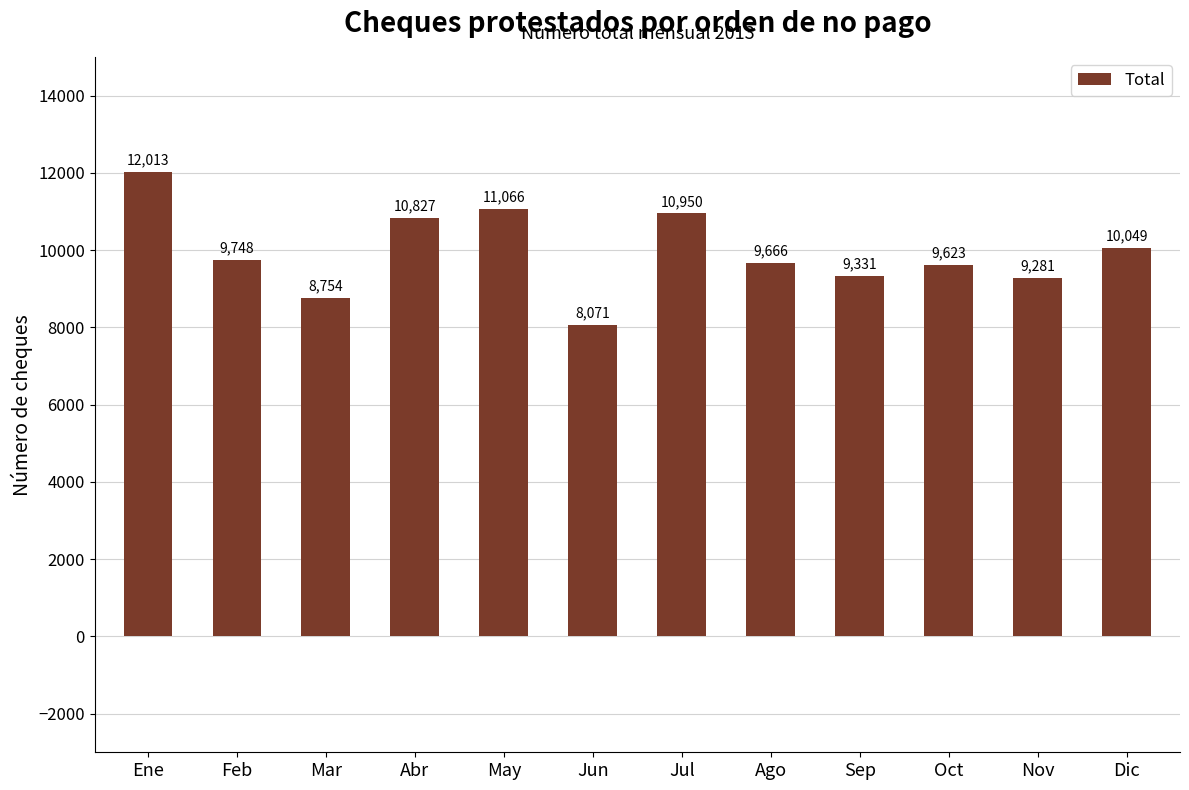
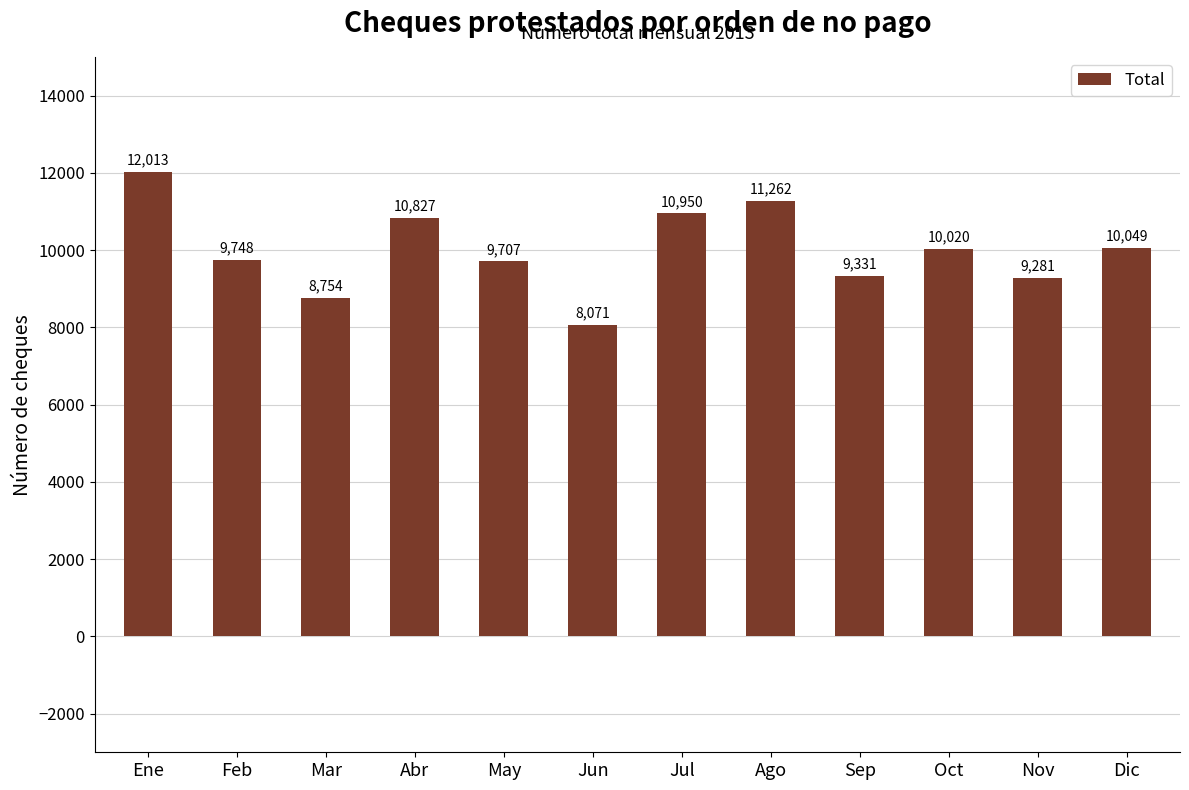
  {
    "Ene": "12,013",
    "Feb": "9,748",
    "Mar": "8,754",
    "Abr": "10,827",
-   "May": "11,066",
+   "May": "9,707",
    "Jun": "8,071",
    "Jul": "10,950",
-   "Ago": "9,666",
+   "Ago": "11,262",
    "Sep": "9,331",
-   "Oct": "9,623",
+   "Oct": "10,020",
    "Nov": "9,281",
    "Dic": "10,049"
  }
